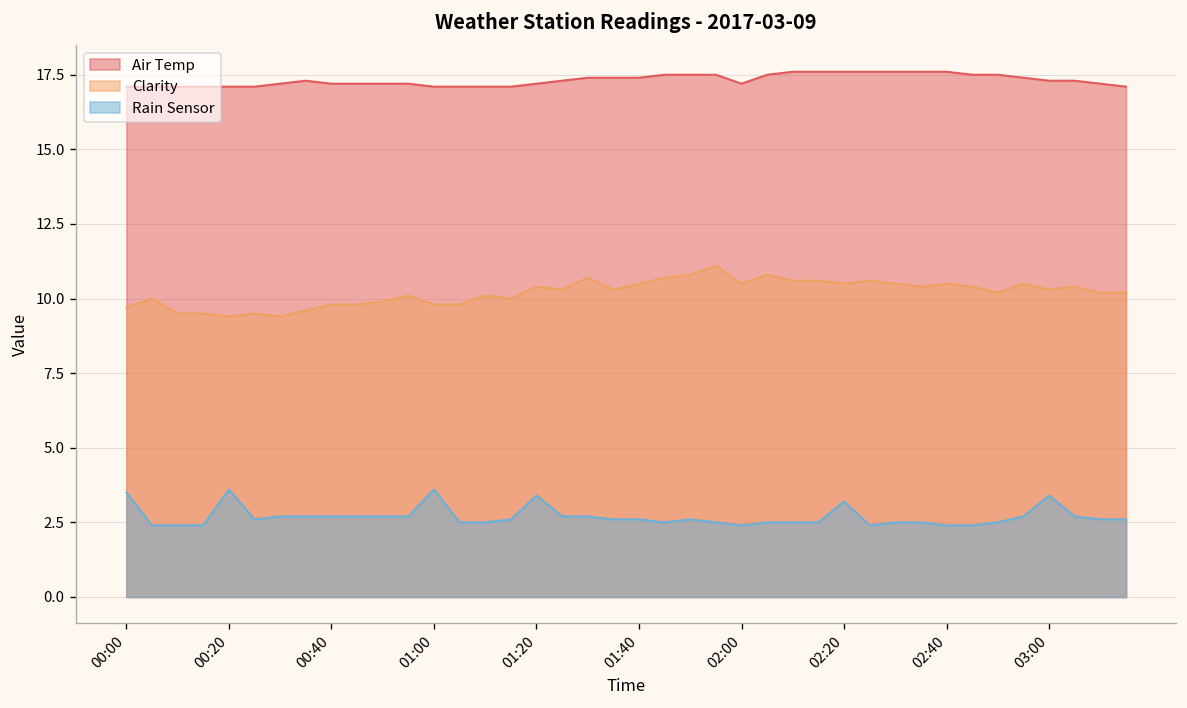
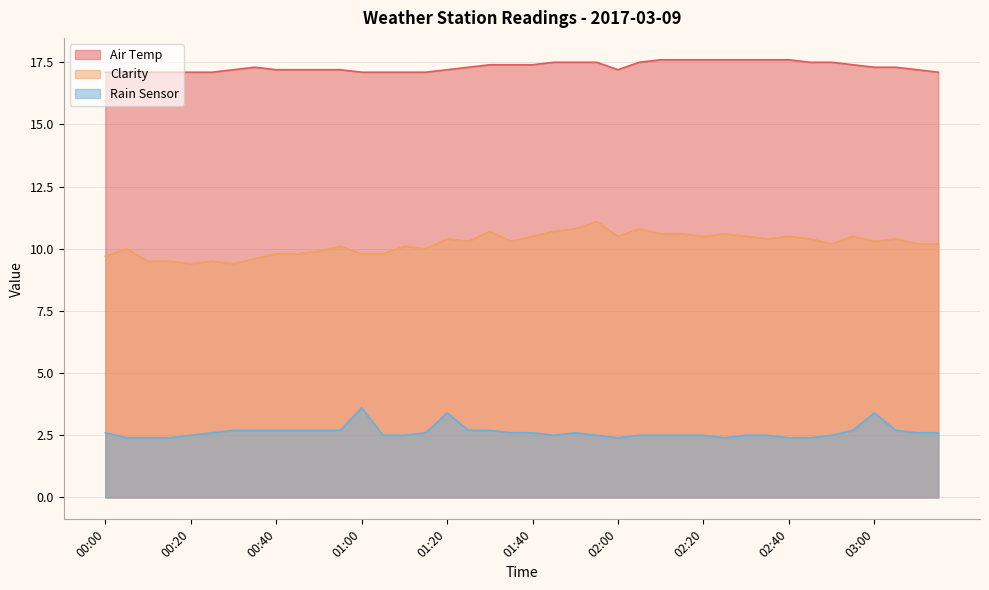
  {
    "Rain Sensor": {
-     "00:00": 3.5,
-     "00:20": 3.6,
+     "00:00": 2.6,
+     "00:20": 2.5,
      "00:40": 2.7,
      "01:00": 3.6,
      "01:20": 3.4,
      "01:40": 2.6,
      "02:00": 2.4,
-     "02:20": 3.2,
+     "02:20": 2.5,
      "02:40": 2.4,
      "03:00": 3.4
    }
  }
